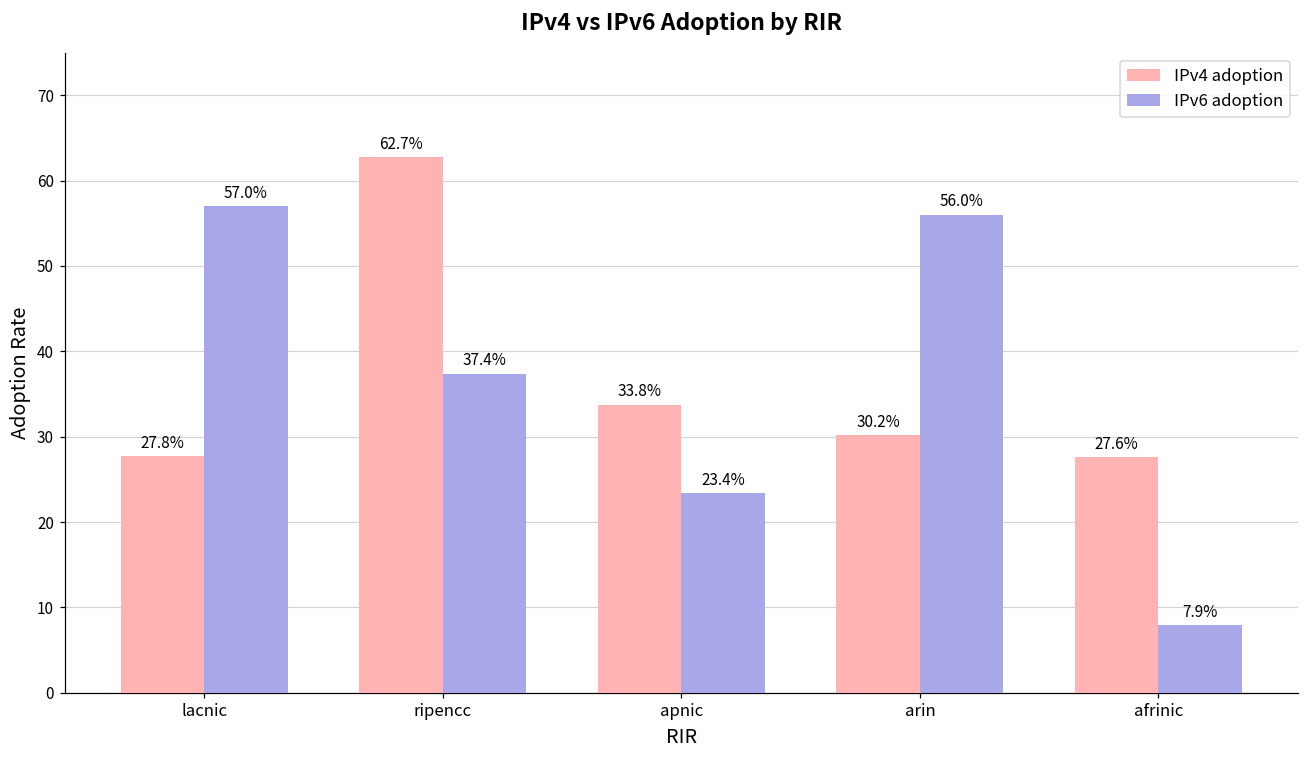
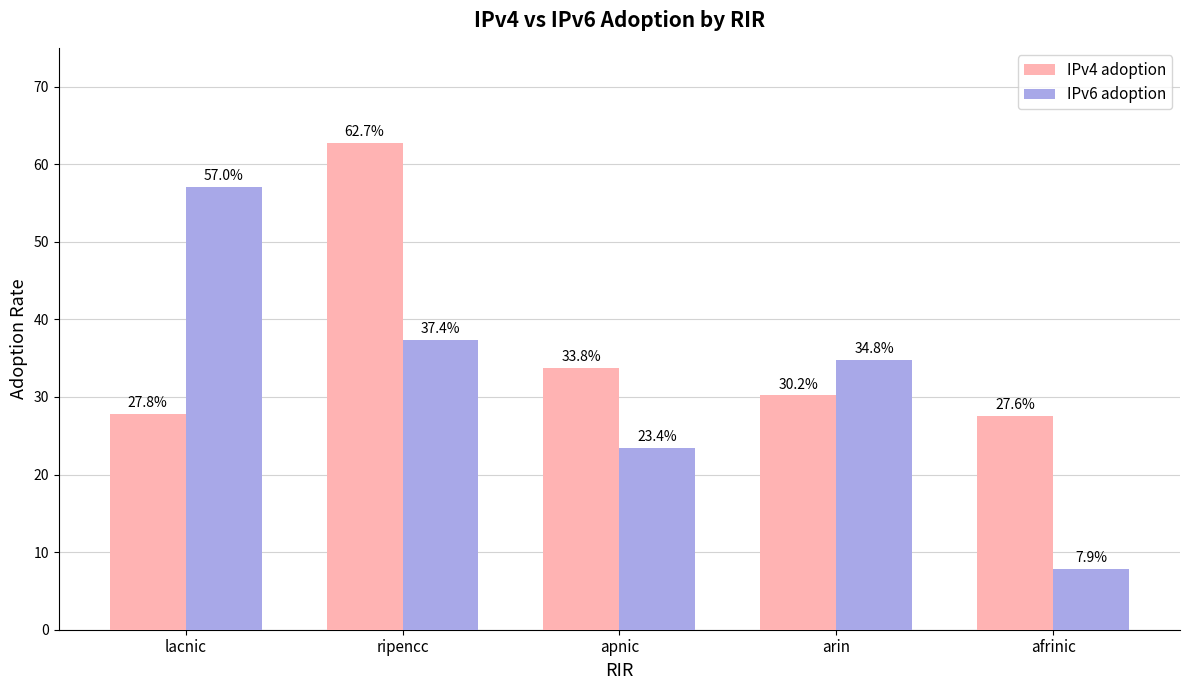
  {
    "IPv4 adoption": {
      "lacnic": "27.8%",
      "ripencc": "62.7%",
      "apnic": "33.8%",
      "arin": "30.2%",
      "afrinic": "27.6%"
    },
    "IPv6 adoption": {
      "lacnic": "57.0%",
      "ripencc": "37.4%",
      "apnic": "23.4%",
-     "arin": "56.0%",
+     "arin": "34.8%",
      "afrinic": "7.9%"
    }
  }
